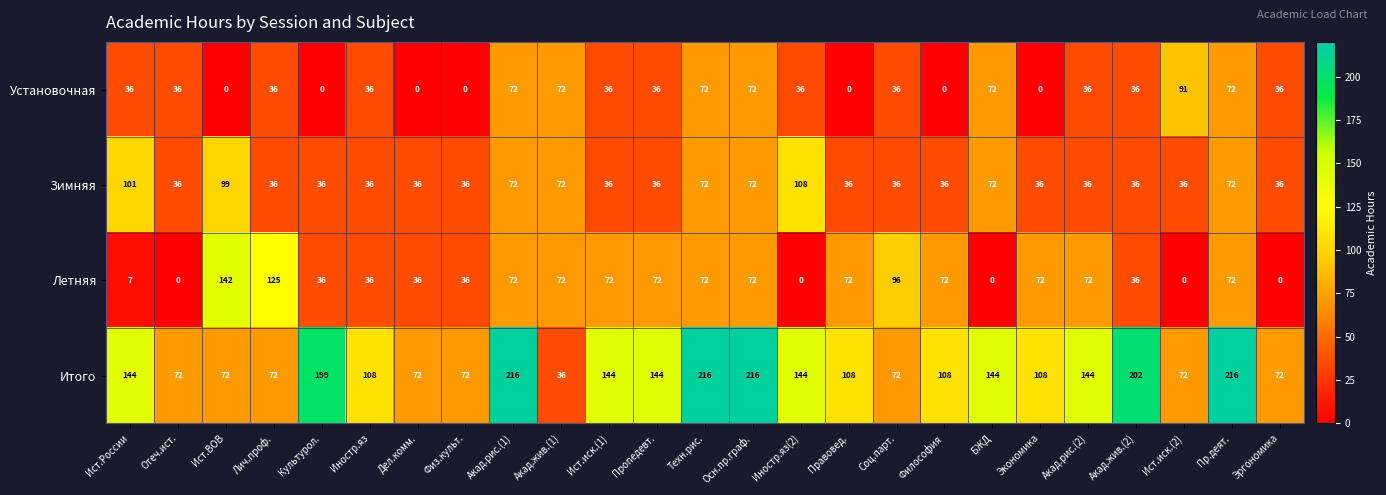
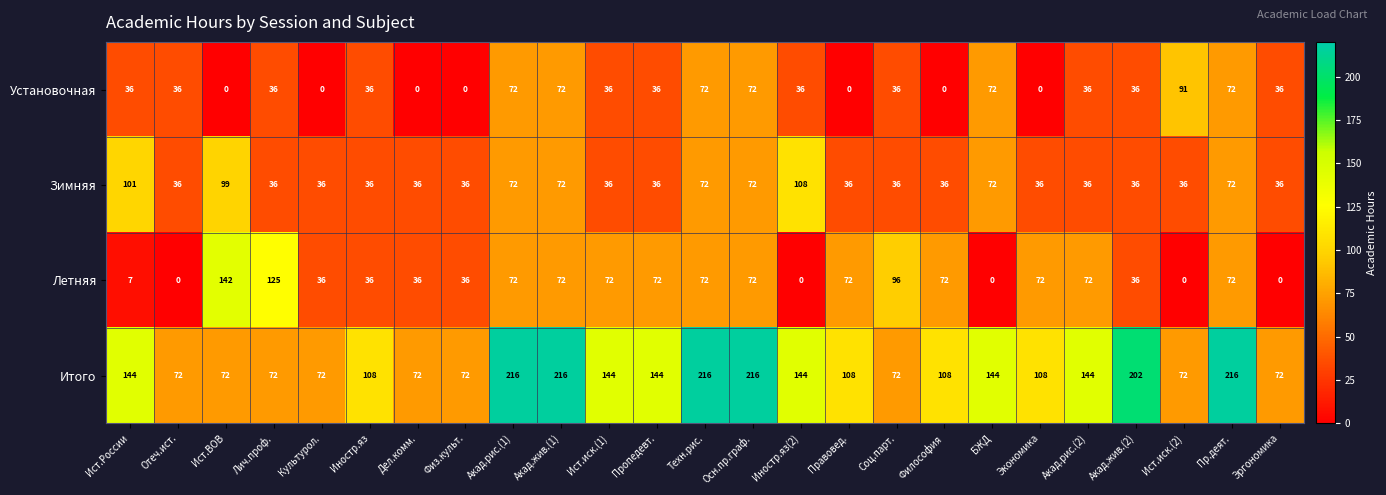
  {
    "Установочная": {
      "Ист.России": 36,
      "Отеч.ист.": 36,
      "Ист.ВОВ": 0,
      "Лич.проф.": 36,
      "Культурол.": 0,
      "Иностр.яз": 36,
      "Дел.комм.": 0,
      "Физ.культ.": 0,
      "Акад.рис.(1)": 72,
      "Акад.жив.(1)": 72,
      "Ист.иск.(1)": 36,
      "Пропедевт.": 36,
      "Техн.рис.": 72,
      "Осн.пр.граф.": 72,
      "Иностр.яз(2)": 36,
      "Правовед.": 0,
      "Соц.парт.": 36,
      "Философия": 0,
      "БЖД": 72,
      "Экономика": 0,
      "Акад.рис.(2)": 36,
      "Акад.жив.(2)": 36,
      "Ист.иск.(2)": 91,
      "Пр.деят.": 72,
      "Эргономика": 36
    },
    "Зимняя": {
      "Ист.России": 101,
      "Отеч.ист.": 36,
      "Ист.ВОВ": 99,
      "Лич.проф.": 36,
      "Культурол.": 36,
      "Иностр.яз": 36,
      "Дел.комм.": 36,
      "Физ.культ.": 36,
      "Акад.рис.(1)": 72,
      "Акад.жив.(1)": 72,
      "Ист.иск.(1)": 36,
      "Пропедевт.": 36,
      "Техн.рис.": 72,
      "Осн.пр.граф.": 72,
      "Иностр.яз(2)": 108,
      "Правовед.": 36,
      "Соц.парт.": 36,
      "Философия": 36,
      "БЖД": 72,
      "Экономика": 36,
      "Акад.рис.(2)": 36,
      "Акад.жив.(2)": 36,
      "Ист.иск.(2)": 36,
      "Пр.деят.": 72,
      "Эргономика": 36
    },
    "Летняя": {
      "Ист.России": 7,
      "Отеч.ист.": 0,
      "Ист.ВОВ": 142,
      "Лич.проф.": 125,
      "Культурол.": 36,
      "Иностр.яз": 36,
      "Дел.комм.": 36,
      "Физ.культ.": 36,
      "Акад.рис.(1)": 72,
      "Акад.жив.(1)": 72,
      "Ист.иск.(1)": 72,
      "Пропедевт.": 72,
      "Техн.рис.": 72,
      "Осн.пр.граф.": 72,
      "Иностр.яз(2)": 0,
      "Правовед.": 72,
      "Соц.парт.": 96,
      "Философия": 72,
      "БЖД": 0,
      "Экономика": 72,
      "Акад.рис.(2)": 72,
      "Акад.жив.(2)": 36,
      "Ист.иск.(2)": 0,
      "Пр.деят.": 72,
      "Эргономика": 0
    },
    "Итого": {
      "Ист.России": 144,
      "Отеч.ист.": 72,
      "Ист.ВОВ": 72,
      "Лич.проф.": 72,
-     "Культурол.": 199,
+     "Культурол.": 72,
      "Иностр.яз": 108,
      "Дел.комм.": 72,
      "Физ.культ.": 72,
      "Акад.рис.(1)": 216,
-     "Акад.жив.(1)": 36,
+     "Акад.жив.(1)": 216,
      "Ист.иск.(1)": 144,
      "Пропедевт.": 144,
      "Техн.рис.": 216,
      "Осн.пр.граф.": 216,
      "Иностр.яз(2)": 144,
      "Правовед.": 108,
      "Соц.парт.": 72,
      "Философия": 108,
      "БЖД": 144,
      "Экономика": 108,
      "Акад.рис.(2)": 144,
      "Акад.жив.(2)": 202,
      "Ист.иск.(2)": 72,
      "Пр.деят.": 216,
      "Эргономика": 72
    }
  }
